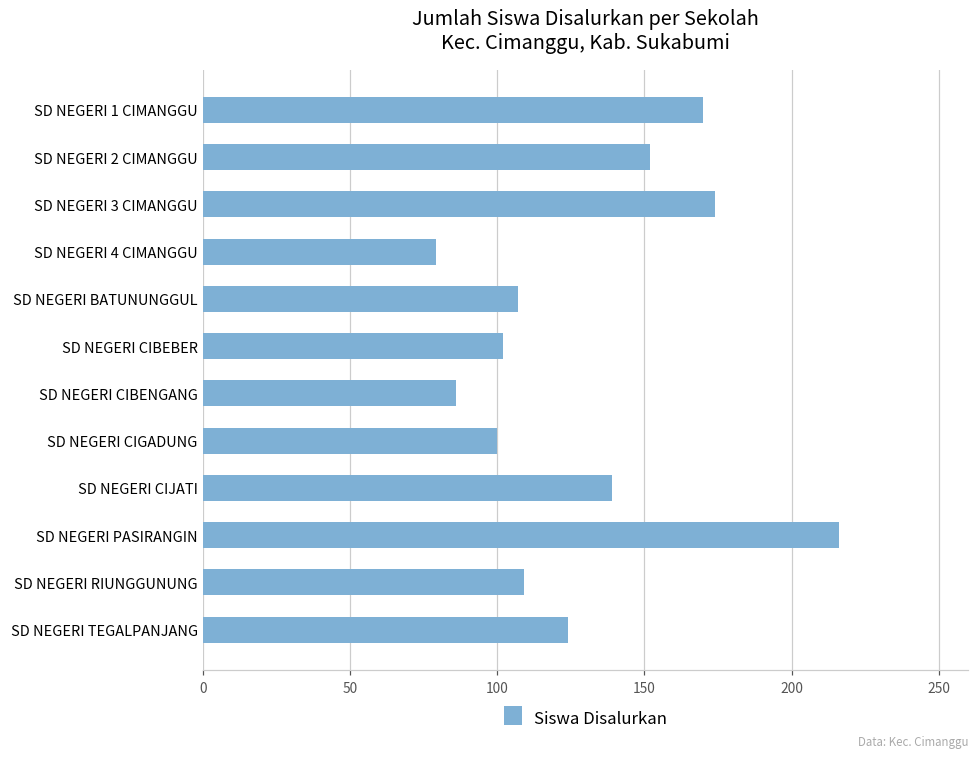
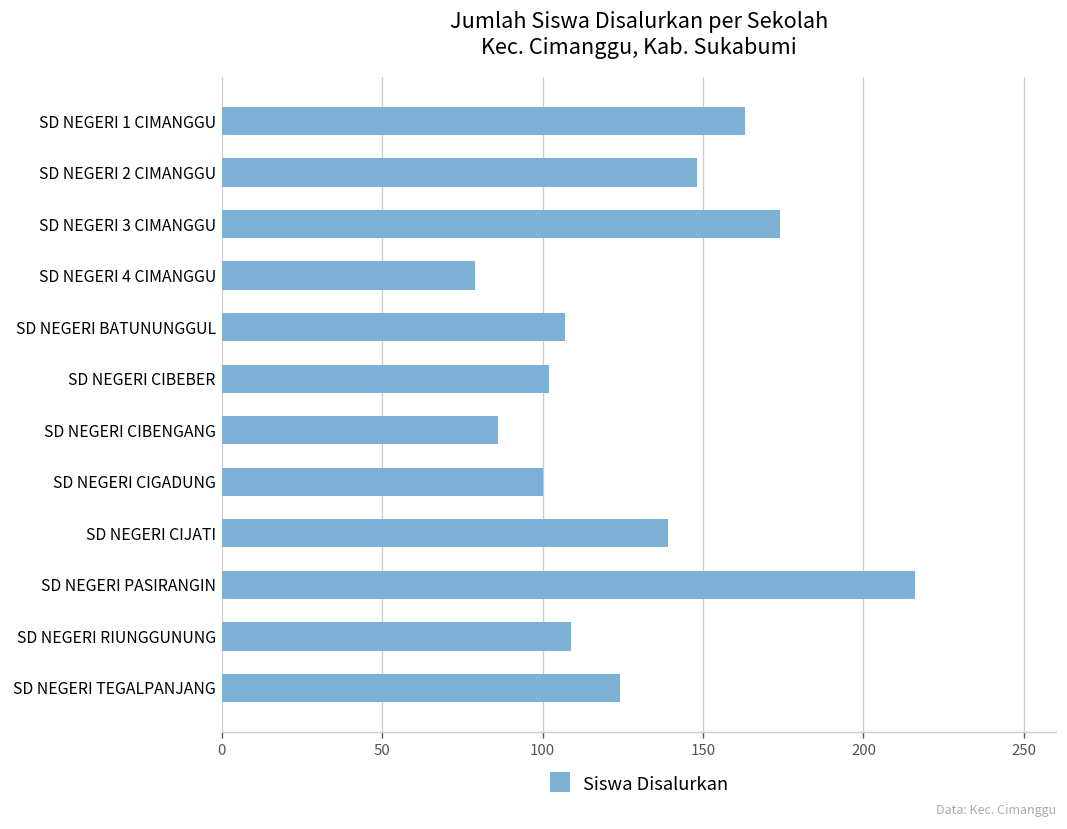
  {
-   "SD NEGERI 1 CIMANGGU": 170,
-   "SD NEGERI 2 CIMANGGU": 152,
+   "SD NEGERI 1 CIMANGGU": 163,
+   "SD NEGERI 2 CIMANGGU": 148,
    "SD NEGERI 3 CIMANGGU": 174,
    "SD NEGERI 4 CIMANGGU": 79,
    "SD NEGERI BATUNUNGGUL": 107,
    "SD NEGERI CIBEBER": 102,
    "SD NEGERI CIBENGANG": 86,
    "SD NEGERI CIGADUNG": 100,
    "SD NEGERI CIJATI": 139,
    "SD NEGERI PASIRANGIN": 216,
    "SD NEGERI RIUNGGUNUNG": 109,
    "SD NEGERI TEGALPANJANG": 124
  }
